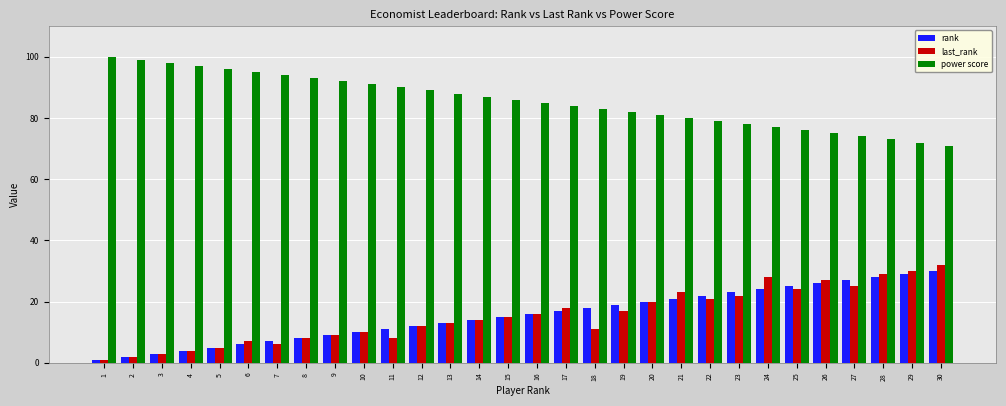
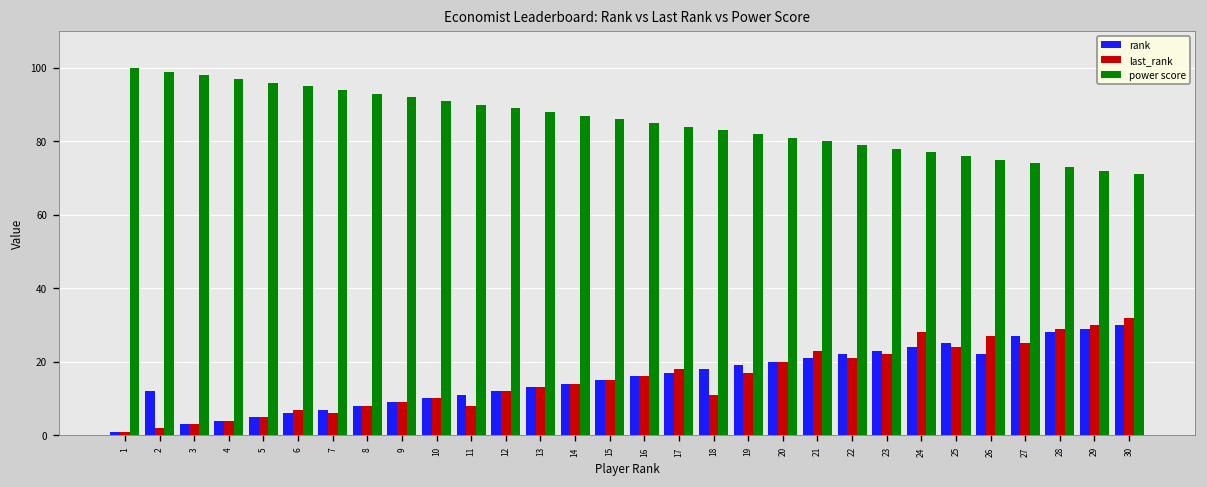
  {
    "rank": {
      "1": 1,
-     "2": 2,
+     "2": 12,
      "3": 3,
      "4": 4,
      "5": 5,
      "6": 6,
      "7": 7,
      "8": 8,
      "9": 9,
      "10": 10,
      "11": 11,
      "12": 12,
      "13": 13,
      "14": 14,
      "15": 15,
      "16": 16,
      "17": 17,
      "18": 18,
      "19": 19,
      "20": 20,
      "21": 21,
      "22": 22,
      "23": 23,
      "24": 24,
      "25": 25,
-     "26": 26,
+     "26": 22,
      "27": 27,
      "28": 28,
      "29": 29,
      "30": 30
    },
    "last_rank": {
      "1": 1,
      "2": 2,
      "3": 3,
      "4": 4,
      "5": 5,
      "6": 7,
      "7": 6,
      "8": 8,
      "9": 9,
      "10": 10,
      "11": 8,
      "12": 12,
      "13": 13,
      "14": 14,
      "15": 15,
      "16": 16,
      "17": 18,
      "18": 11,
      "19": 17,
      "20": 20,
      "21": 23,
      "22": 21,
      "23": 22,
      "24": 28,
      "25": 24,
      "26": 27,
      "27": 25,
      "28": 29,
      "29": 30,
      "30": 32
    },
    "power score": {
      "1": 100,
      "2": 99,
      "3": 98,
      "4": 97,
      "5": 96,
      "6": 95,
      "7": 94,
      "8": 93,
      "9": 92,
      "10": 91,
      "11": 90,
      "12": 89,
      "13": 88,
      "14": 87,
      "15": 86,
      "16": 85,
      "17": 84,
      "18": 83,
      "19": 82,
      "20": 81,
      "21": 80,
      "22": 79,
      "23": 78,
      "24": 77,
      "25": 76,
      "26": 75,
      "27": 74,
      "28": 73,
      "29": 72,
      "30": 71
    }
  }
